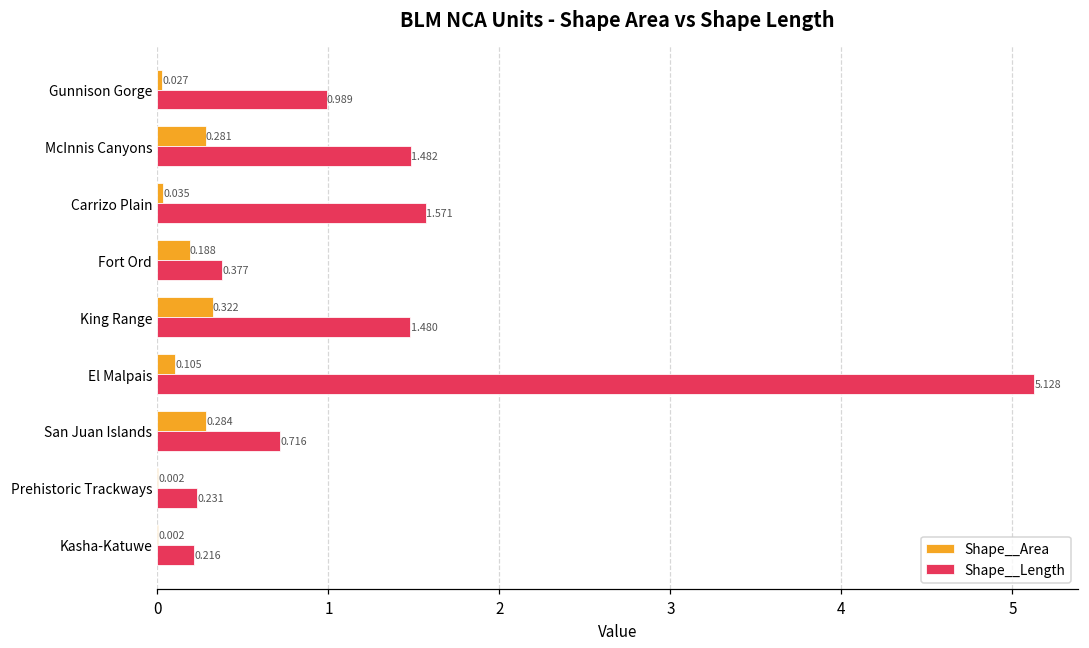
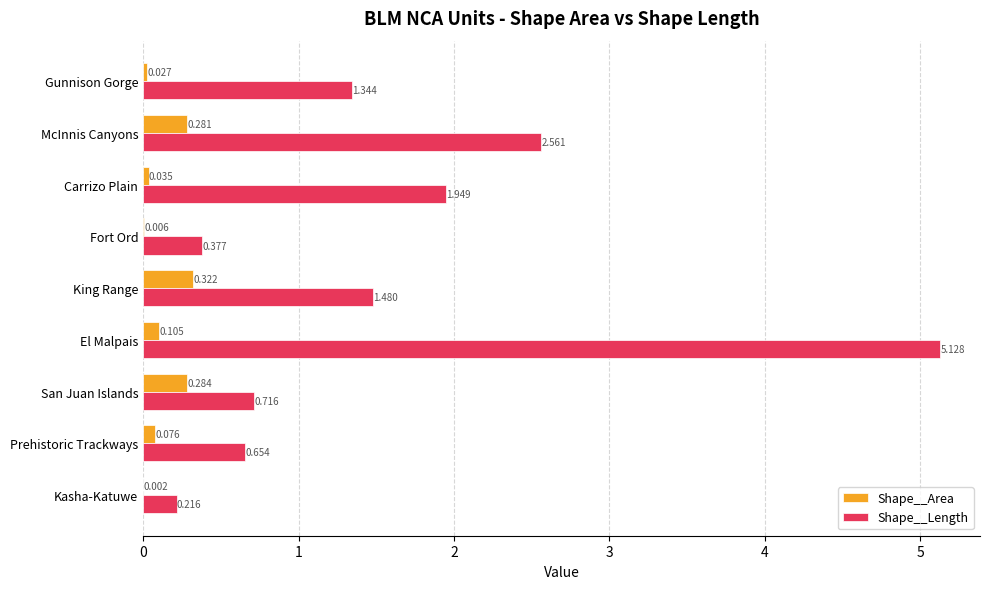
  {
    "Shape__Area": {
      "Gunnison Gorge": 0.027,
      "McInnis Canyons": 0.281,
      "Carrizo Plain": 0.035,
-     "Fort Ord": 0.188,
+     "Fort Ord": 0.006,
      "King Range": 0.322,
      "El Malpais": 0.105,
      "San Juan Islands": 0.284,
-     "Prehistoric Trackways": 0.002,
+     "Prehistoric Trackways": 0.076,
      "Kasha-Katuwe": 0.002
    },
    "Shape__Length": {
-     "Gunnison Gorge": 0.989,
-     "McInnis Canyons": 1.482,
-     "Carrizo Plain": 1.571,
+     "Gunnison Gorge": 1.344,
+     "McInnis Canyons": 2.561,
+     "Carrizo Plain": 1.949,
      "Fort Ord": 0.377,
      "King Range": 1.480,
      "El Malpais": 5.128,
      "San Juan Islands": 0.716,
-     "Prehistoric Trackways": 0.231,
+     "Prehistoric Trackways": 0.654,
      "Kasha-Katuwe": 0.216
    }
  }
